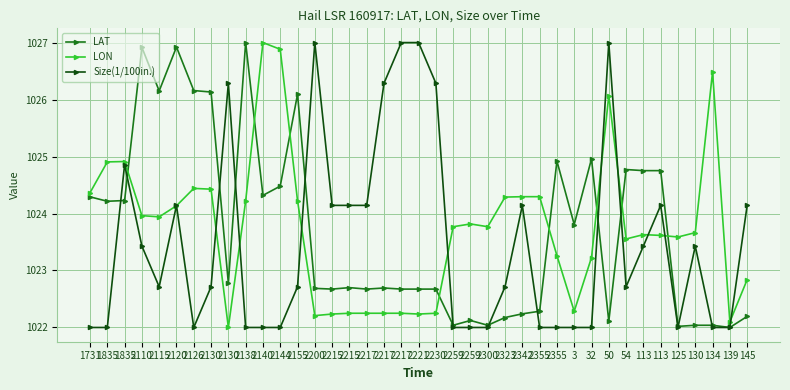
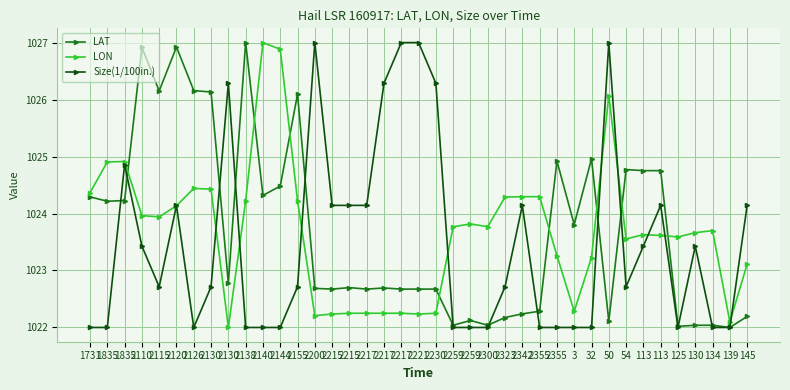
  {
    "LON": {
      "32": 1023.2,
      "50": 1026.1,
      "54": 1023.6,
      "125": 1023.6,
      "130": 1023.7,
-     "134": 1026.5,
+     "134": 1023.7,
      "139": 1022.1,
-     "145": 1022.8
+     "145": 1023.1
    }
  }
